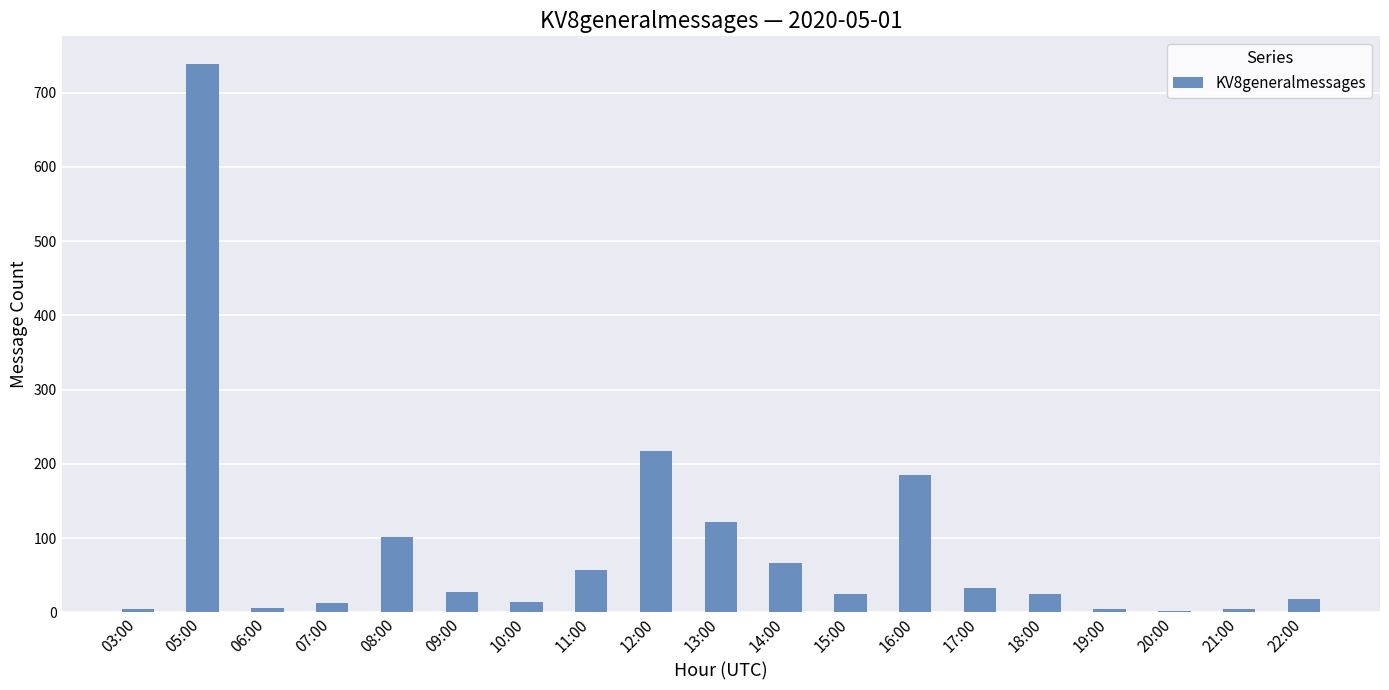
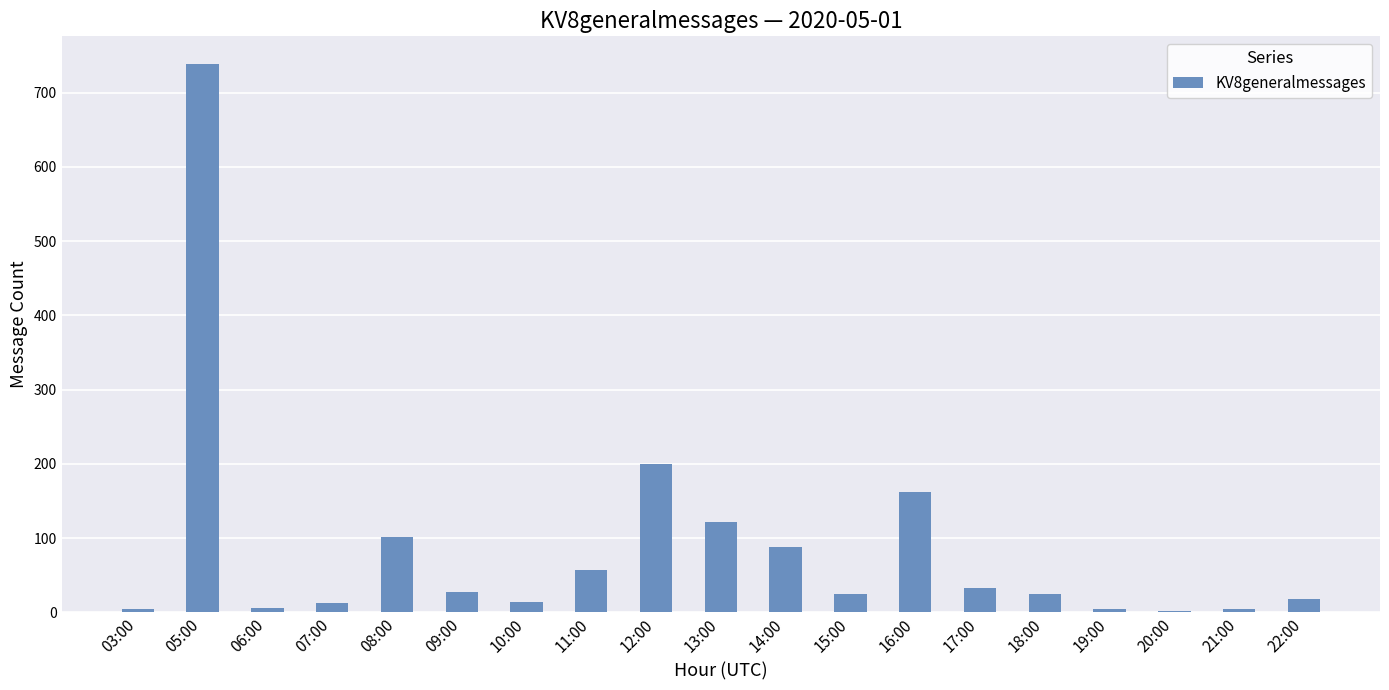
  {
    "03:00": 0,
    "05:00": 740,
    "06:00": 10,
    "07:00": 10,
    "08:00": 100,
    "09:00": 30,
    "10:00": 10,
    "11:00": 60,
-   "12:00": 220,
+   "12:00": 200,
    "13:00": 120,
-   "14:00": 70,
+   "14:00": 90,
    "15:00": 20,
-   "16:00": 190,
+   "16:00": 160,
    "17:00": 30,
    "18:00": 30,
    "19:00": 0,
    "21:00": 0,
    "22:00": 20
  }
